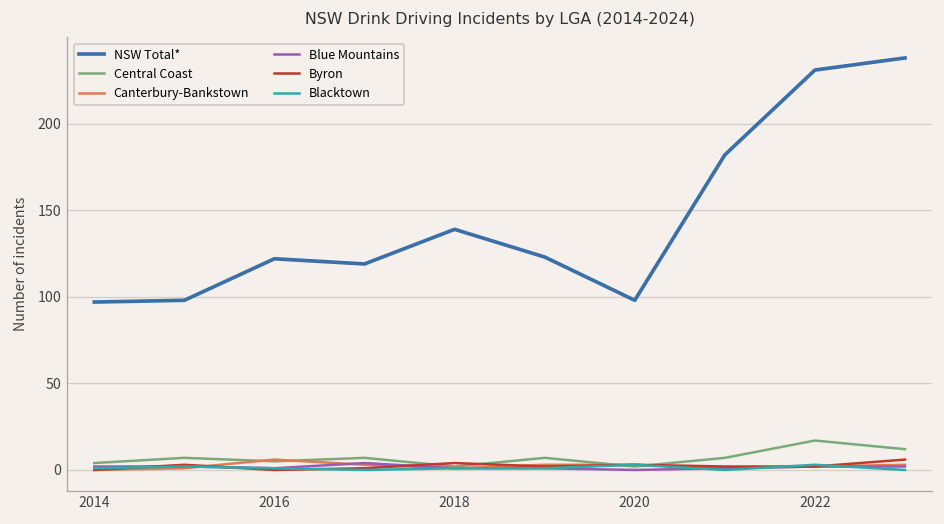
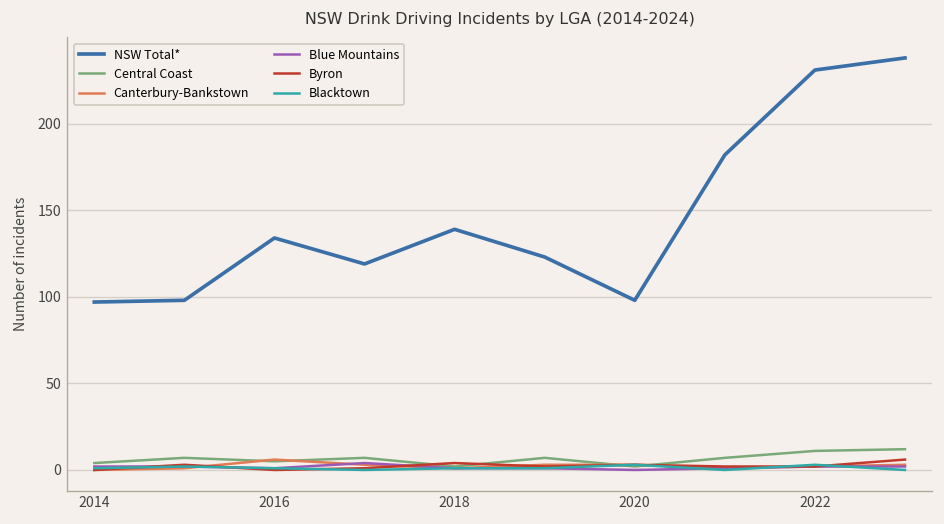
  {
    "NSW Total*": {
      "2014": 97,
-     "2016": 122,
+     "2016": 134,
      "2018": 139,
      "2020": 98,
      "2022": 231
    },
    "Central Coast": {
      "2014": 4,
-     "2022": 17
+     "2022": 11
    },
    "Blue Mountains": {
      "2020": 0
    },
    "Byron": {
      "2018": 4
    }
  }
